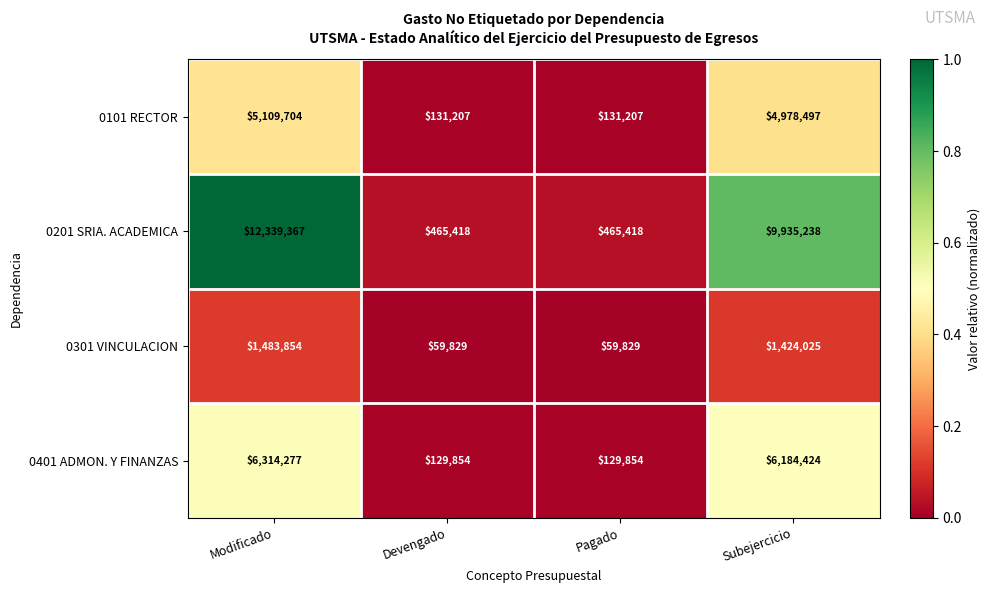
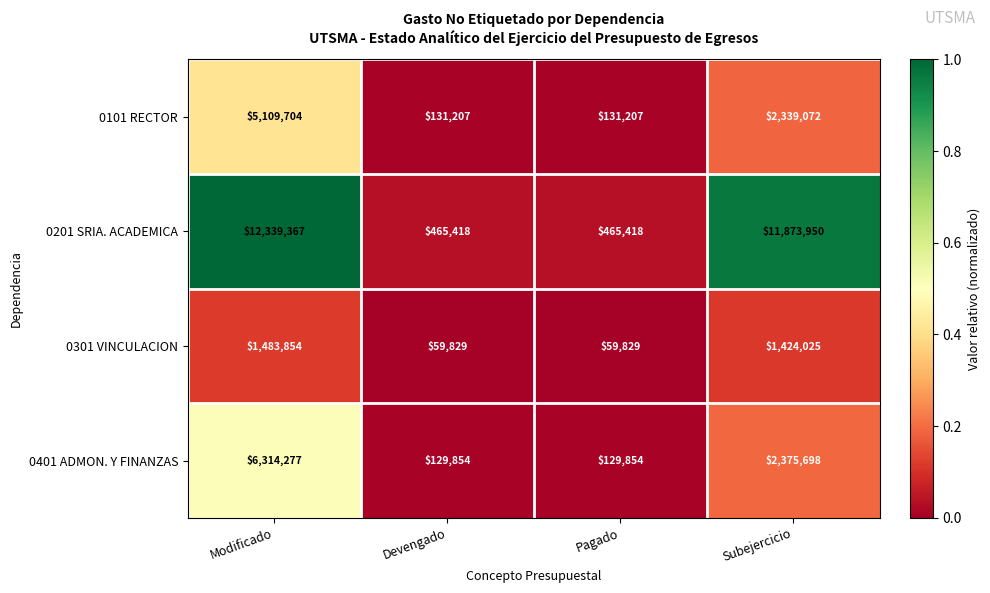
  {
    "0101 RECTOR": {
      "Modificado": "$5,109,704",
      "Devengado": "$131,207",
      "Pagado": "$131,207",
-     "Subejercicio": "$4,978,497"
+     "Subejercicio": "$2,339,072"
    },
    "0201 SRIA. ACADEMICA": {
      "Modificado": "$12,339,367",
      "Devengado": "$465,418",
      "Pagado": "$465,418",
-     "Subejercicio": "$9,935,238"
+     "Subejercicio": "$11,873,950"
    },
    "0301 VINCULACION": {
      "Modificado": "$1,483,854",
      "Devengado": "$59,829",
      "Pagado": "$59,829",
      "Subejercicio": "$1,424,025"
    },
    "0401 ADMON. Y FINANZAS": {
      "Modificado": "$6,314,277",
      "Devengado": "$129,854",
      "Pagado": "$129,854",
-     "Subejercicio": "$6,184,424"
+     "Subejercicio": "$2,375,698"
    }
  }
